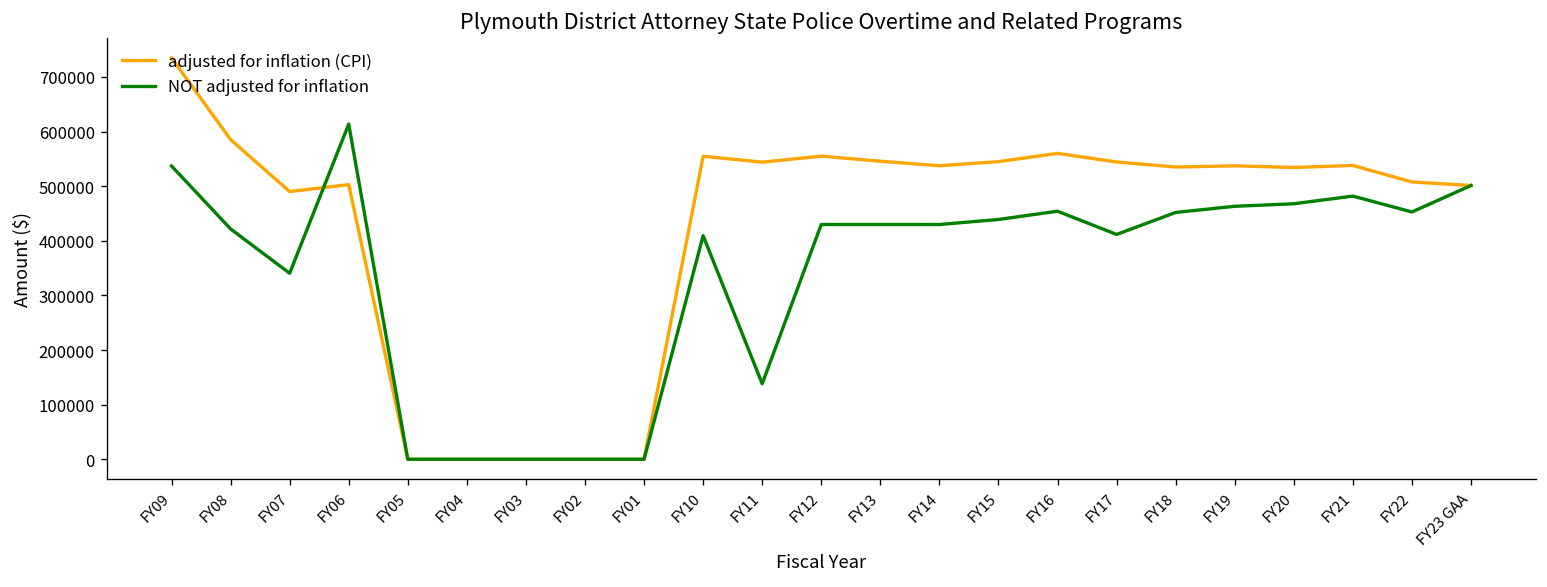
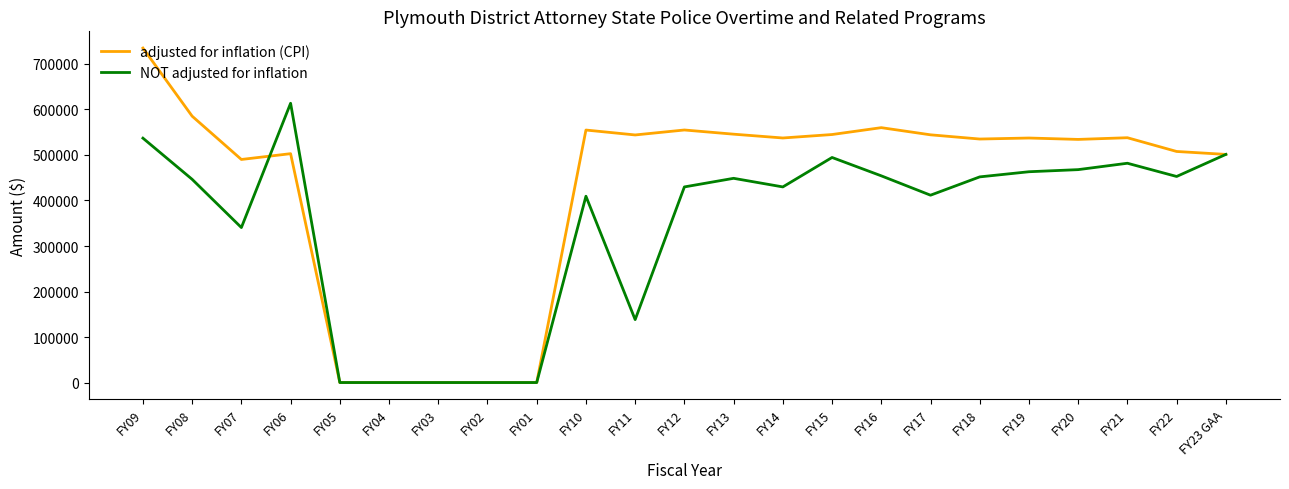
  {
    "adjusted for inflation (CPI)": {
      "FY09": 730000,
      "FY08": 590000,
      "FY07": 490000,
      "FY06": 500000,
      "FY10": 550000,
      "FY11": 540000,
      "FY12": 550000,
      "FY13": 550000,
      "FY14": 540000,
      "FY15": 540000,
      "FY16": 560000,
      "FY17": 540000,
      "FY18": 540000,
      "FY19": 540000,
      "FY20": 530000,
      "FY21": 540000,
      "FY22": 510000
    },
    "NOT adjusted for inflation": {
      "FY09": 540000,
-     "FY08": 420000,
+     "FY08": 450000,
      "FY07": 340000,
      "FY06": 610000,
      "FY10": 410000,
      "FY11": 140000,
      "FY12": 430000,
-     "FY13": 430000,
+     "FY13": 450000,
      "FY14": 430000,
-     "FY15": 440000,
+     "FY15": 490000,
      "FY16": 450000,
      "FY17": 410000,
      "FY18": 450000,
      "FY19": 460000,
      "FY20": 470000,
      "FY21": 480000,
      "FY22": 450000
    }
  }
